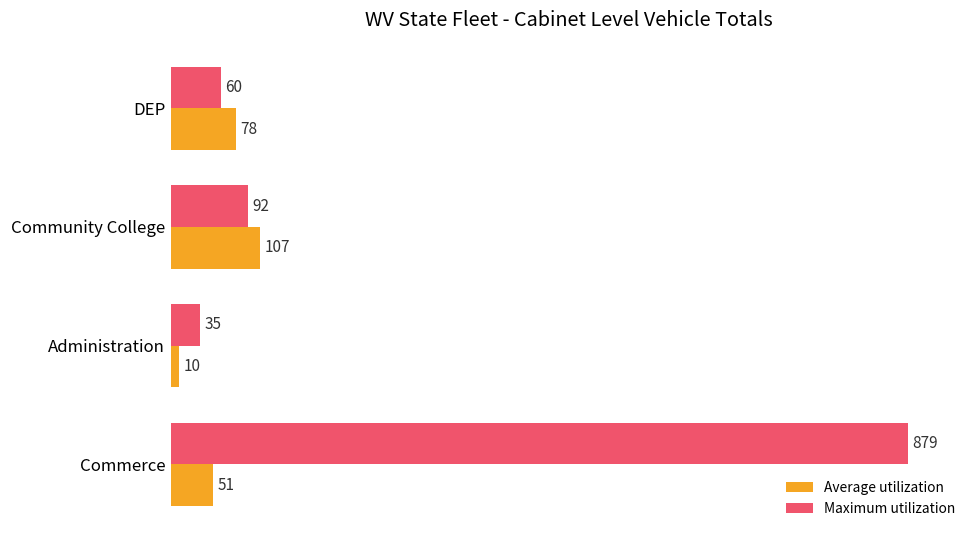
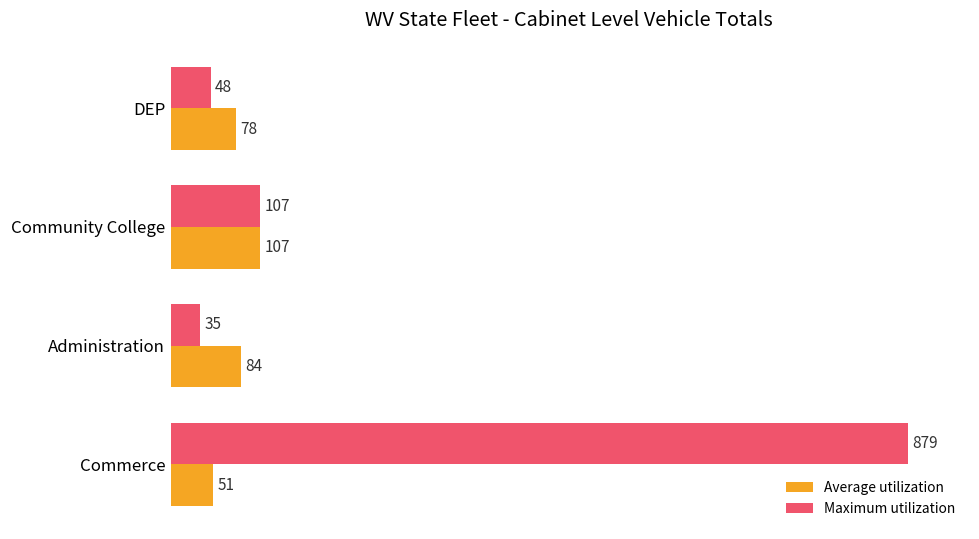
  {
    "Average utilization": {
      "DEP": 78,
      "Community College": 107,
-     "Administration": 10,
+     "Administration": 84,
      "Commerce": 51
    },
    "Maximum utilization": {
-     "DEP": 60,
-     "Community College": 92,
+     "DEP": 48,
+     "Community College": 107,
      "Administration": 35,
      "Commerce": 879
    }
  }
